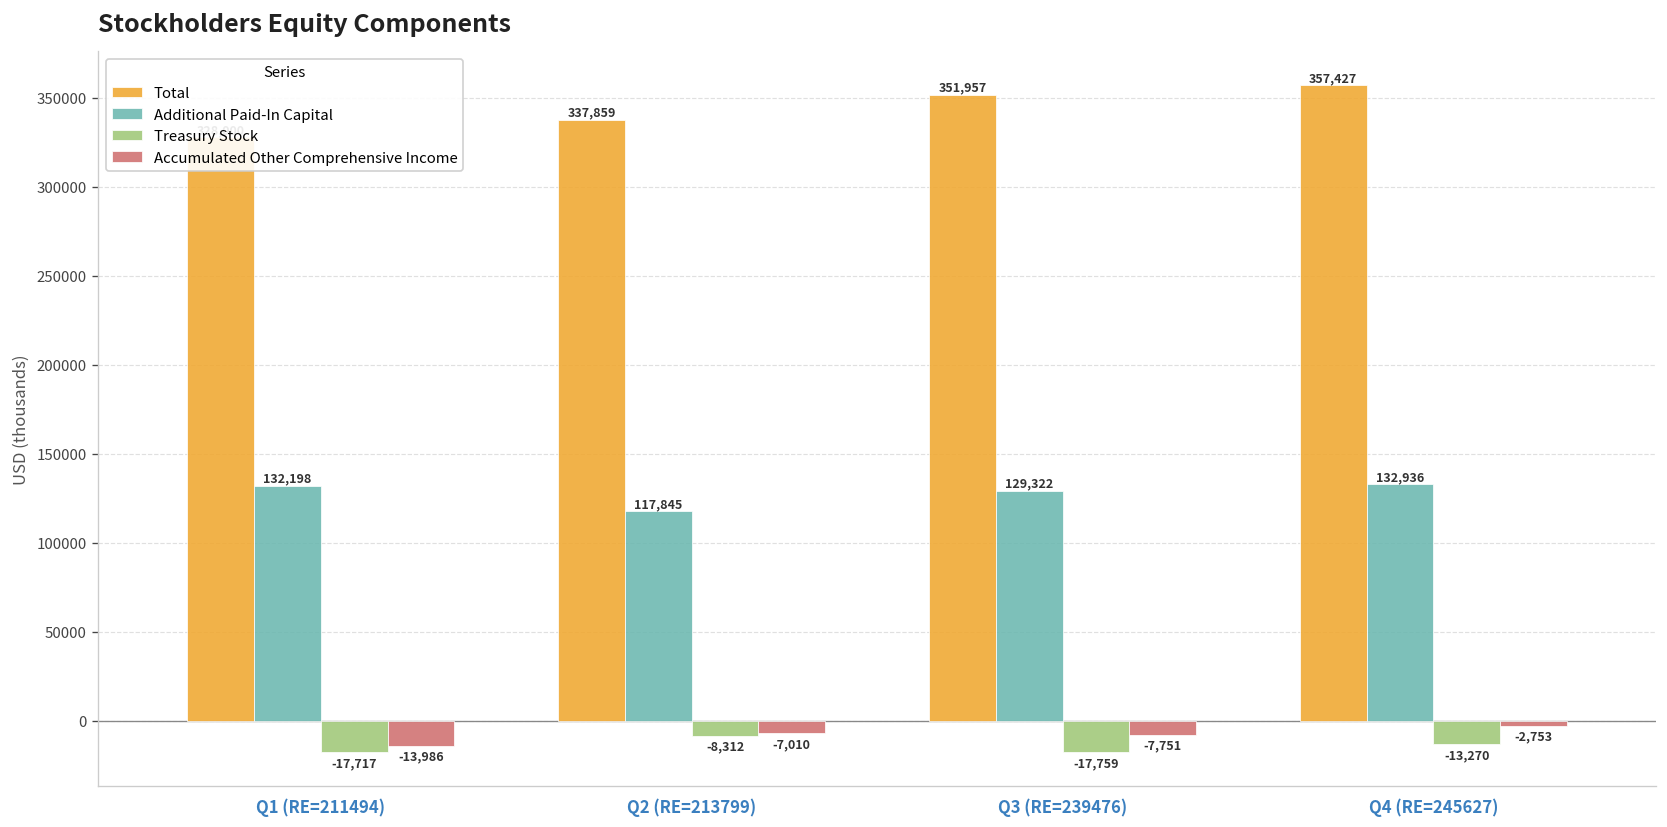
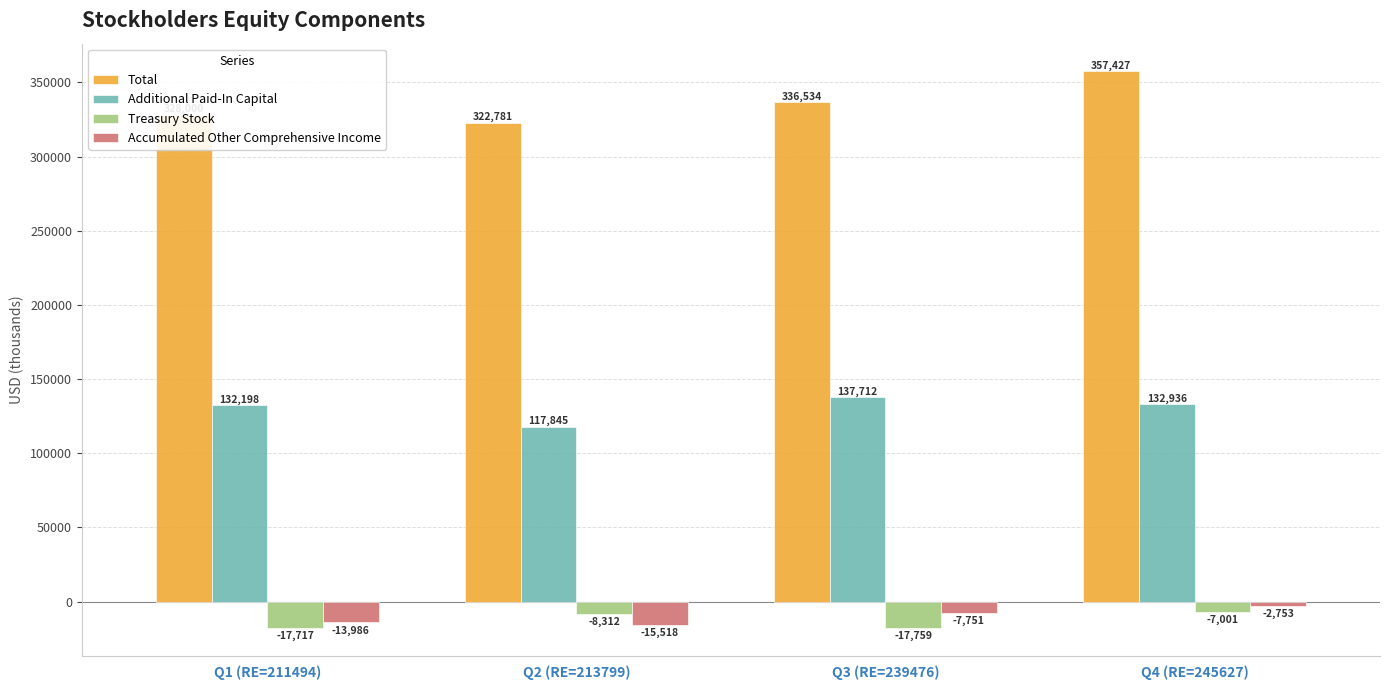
  {
    "Total": {
-     "Q2 (RE=213799)": "337,859",
-     "Q3 (RE=239476)": "351,957",
+     "Q2 (RE=213799)": "322,781",
+     "Q3 (RE=239476)": "336,534",
      "Q4 (RE=245627)": "357,427"
    },
    "Additional Paid-In Capital": {
      "Q1 (RE=211494)": "132,198",
      "Q2 (RE=213799)": "117,845",
-     "Q3 (RE=239476)": "129,322",
+     "Q3 (RE=239476)": "137,712",
      "Q4 (RE=245627)": "132,936"
    },
    "Treasury Stock": {
      "Q1 (RE=211494)": "-17,717",
      "Q2 (RE=213799)": "-8,312",
      "Q3 (RE=239476)": "-17,759",
-     "Q4 (RE=245627)": "-13,270"
+     "Q4 (RE=245627)": "-7,001"
    },
    "Accumulated Other Comprehensive Income": {
      "Q1 (RE=211494)": "-13,986",
-     "Q2 (RE=213799)": "-7,010",
+     "Q2 (RE=213799)": "-15,518",
      "Q3 (RE=239476)": "-7,751",
      "Q4 (RE=245627)": "-2,753"
    }
  }
